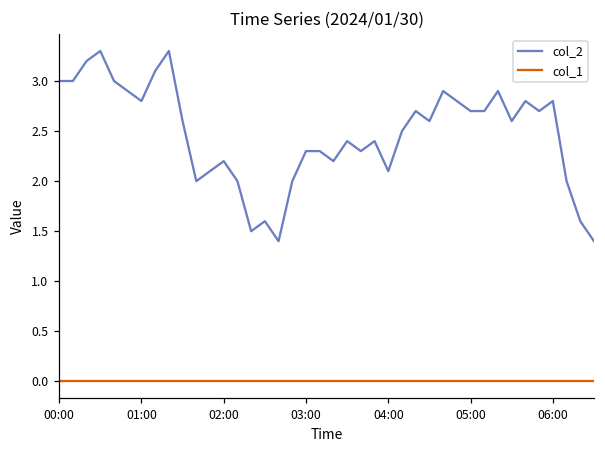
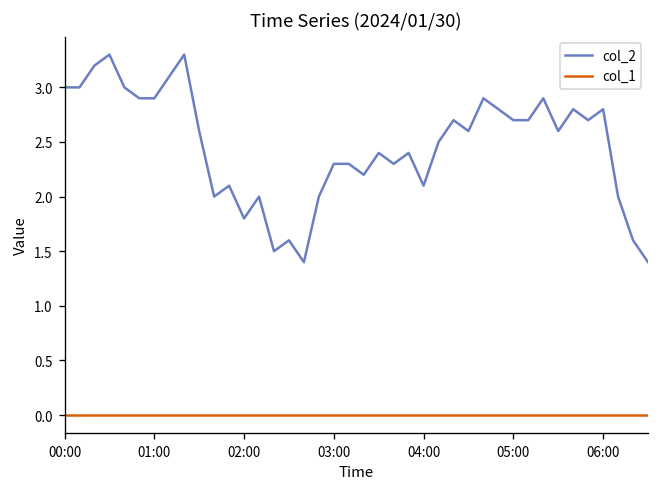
  {
    "col_2": {
      "00:00": 3.0,
-     "01:00": 2.8,
-     "02:00": 2.2,
+     "01:00": 2.9,
+     "02:00": 1.8,
      "03:00": 2.3,
      "04:00": 2.1,
      "05:00": 2.7,
      "06:00": 2.8
    },
    "col_1": {
      "00:00": 0.0,
      "01:00": 0.0,
      "02:00": 0.0,
      "03:00": 0.0,
      "04:00": 0.0,
      "05:00": 0.0,
      "06:00": 0.0
    }
  }
